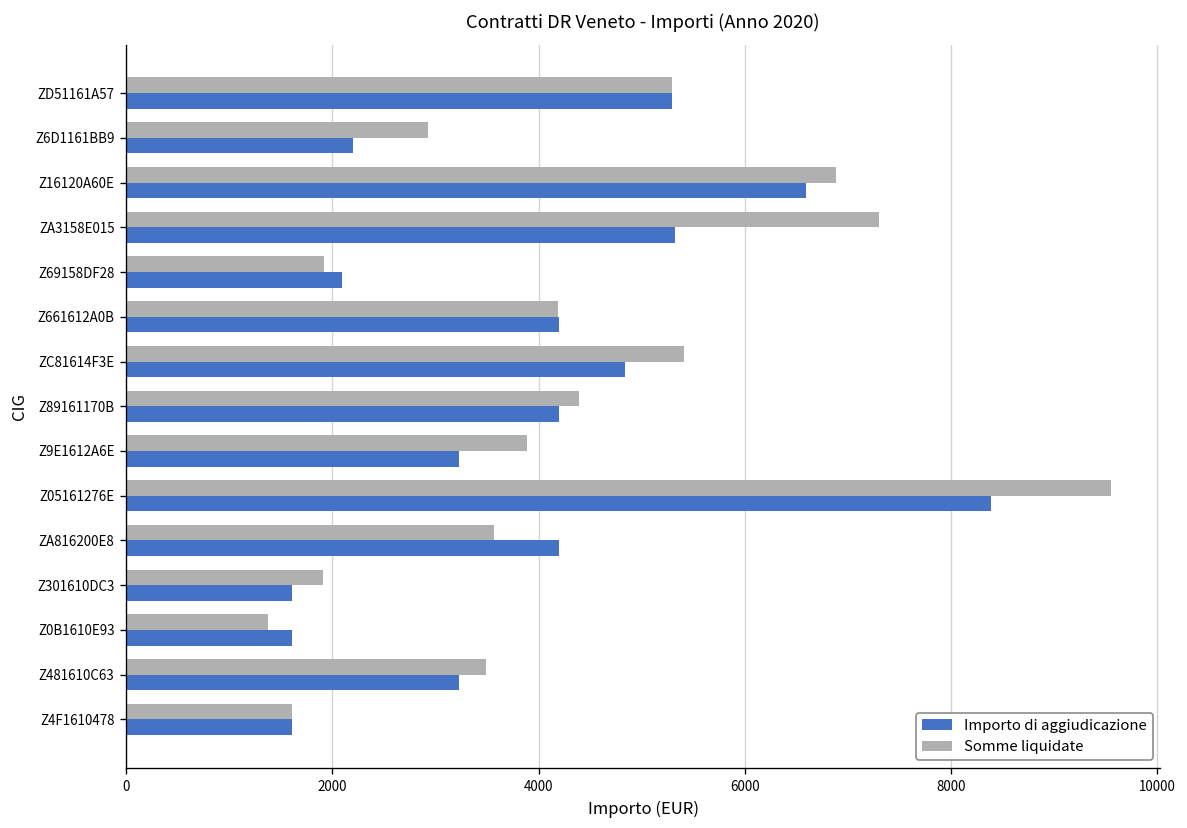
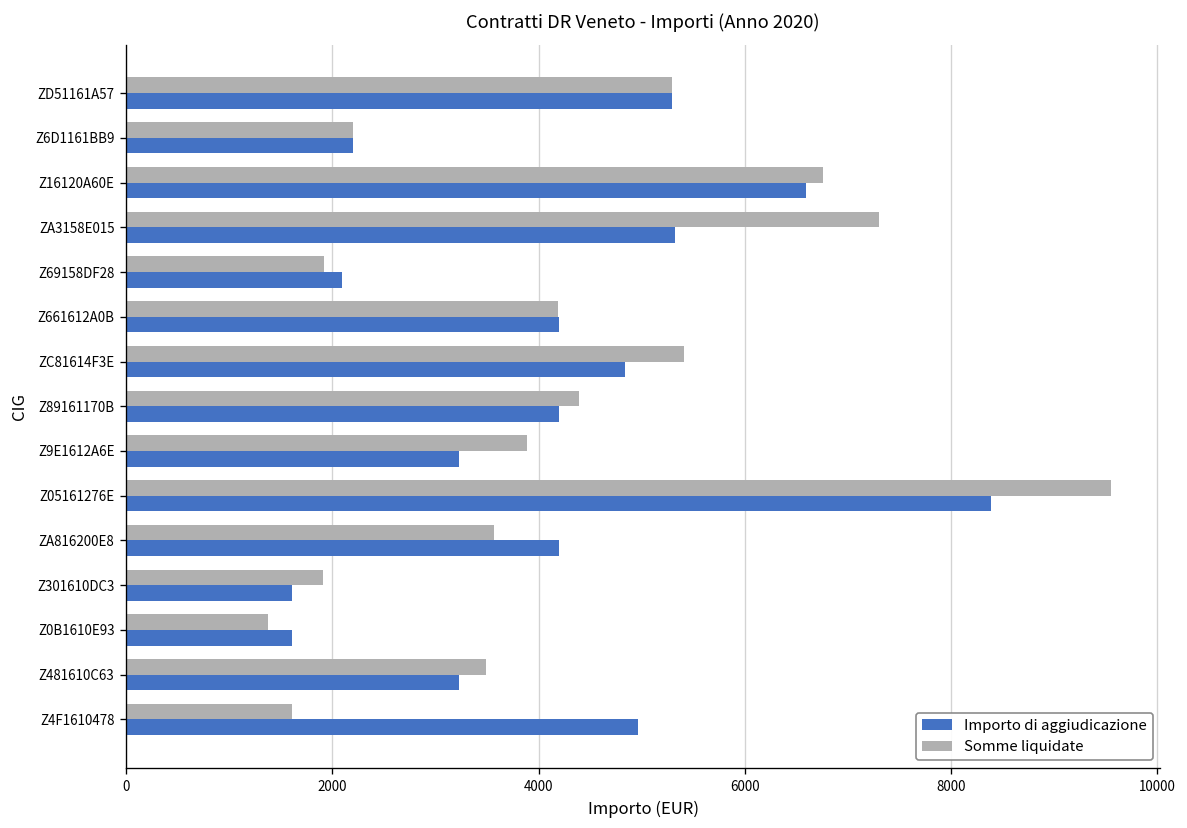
  {
    "Importo di aggiudicazione": {
      "ZD51161A57": 5300,
      "Z6D1161BB9": 2200,
      "Z16120A60E": 6600,
      "ZA3158E015": 5300,
      "Z69158DF28": 2100,
      "Z661612A0B": 4200,
      "ZC81614F3E": 4800,
      "Z89161170B": 4200,
      "Z9E1612A6E": 3200,
      "Z05161276E": 8400,
      "ZA816200E8": 4200,
      "Z301610DC3": 1600,
      "Z0B1610E93": 1600,
      "Z481610C63": 3200,
-     "Z4F1610478": 1600
+     "Z4F1610478": 5000
    },
    "Somme liquidate": {
      "ZD51161A57": 5300,
-     "Z6D1161BB9": 2900,
-     "Z16120A60E": 6900,
+     "Z6D1161BB9": 2200,
+     "Z16120A60E": 6800,
      "ZA3158E015": 7300,
      "Z69158DF28": 1900,
      "Z661612A0B": 4200,
      "ZC81614F3E": 5400,
      "Z89161170B": 4400,
      "Z9E1612A6E": 3900,
      "Z05161276E": 9600,
      "ZA816200E8": 3600,
      "Z301610DC3": 1900,
      "Z0B1610E93": 1400,
      "Z481610C63": 3500,
      "Z4F1610478": 1600
    }
  }
